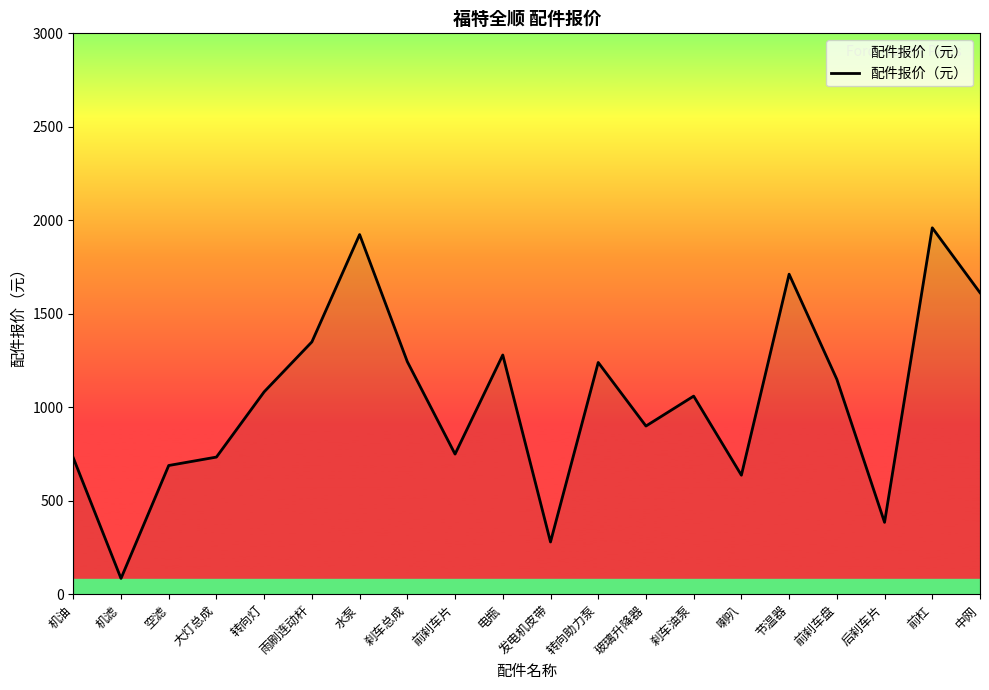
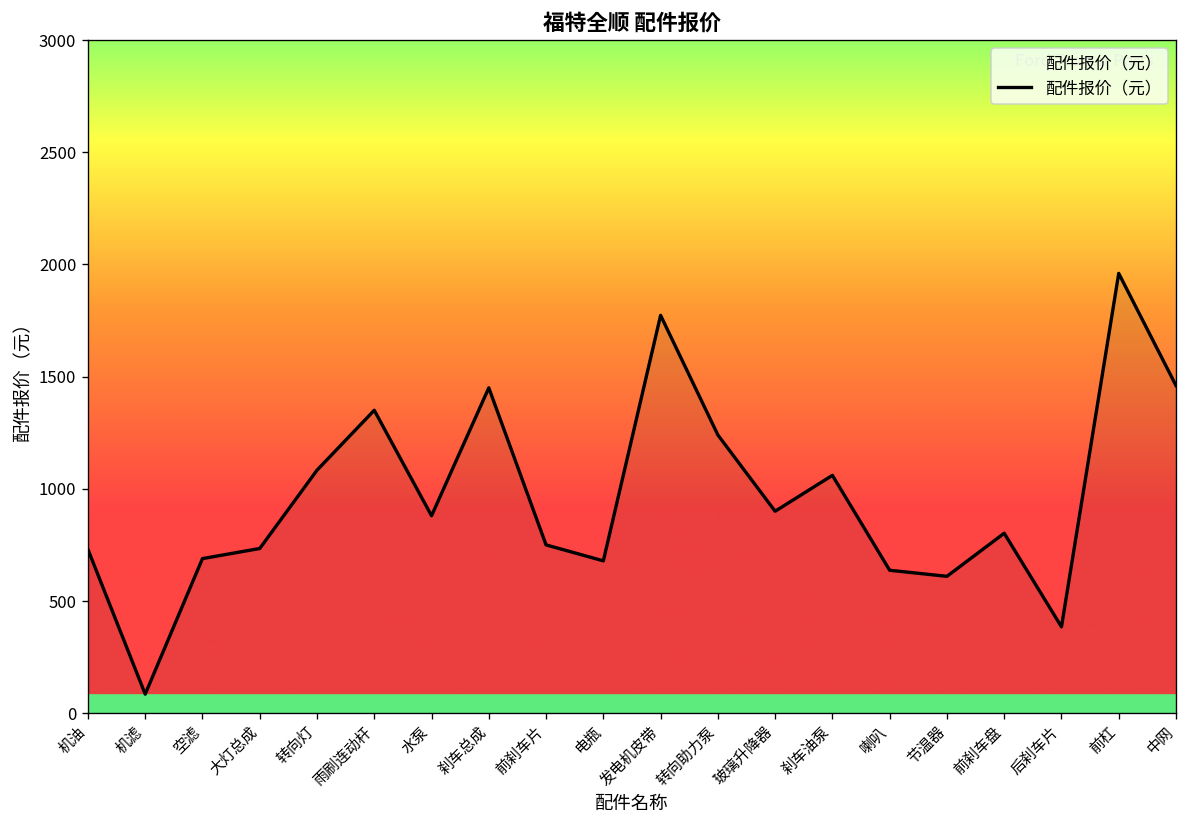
  {
    "机油": 730,
    "机滤": 90,
    "空滤": 690,
    "大灯总成": 730,
    "转向灯": 1080,
    "雨刷连动杆": 1350,
-   "水泵": 1920,
-   "刹车总成": 1240,
+   "水泵": 880,
+   "刹车总成": 1450,
    "前刹车片": 750,
-   "电瓶": 1280,
-   "发电机皮带": 280,
+   "电瓶": 680,
+   "发电机皮带": 1770,
    "转向助力泵": 1240,
    "玻璃升降器": 900,
    "刹车油泵": 1060,
    "喇叭": 640,
-   "节温器": 1710,
-   "前刹车盘": 1150,
+   "节温器": 610,
+   "前刹车盘": 800,
    "后刹车片": 390,
    "前杠": 1960,
-   "中网": 1610
+   "中网": 1460
  }
